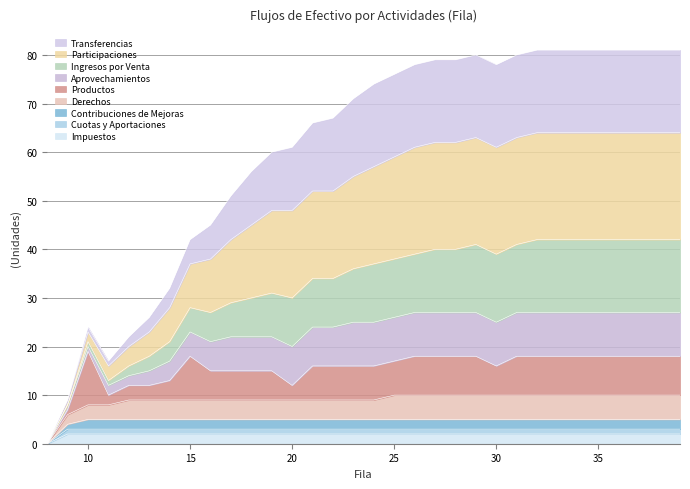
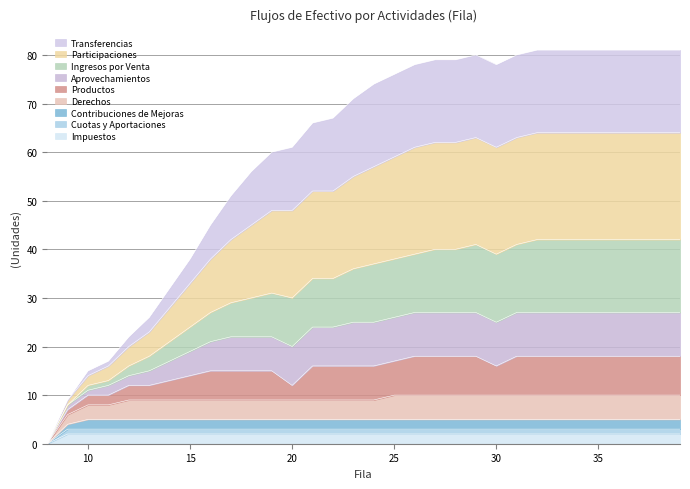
  {
    "Productos": {
-     "10": 11,
-     "15": 9,
+     "10": 2,
+     "15": 5,
      "20": 12,
      "25": 17,
      "30": 16,
      "35": 18
    }
  }
